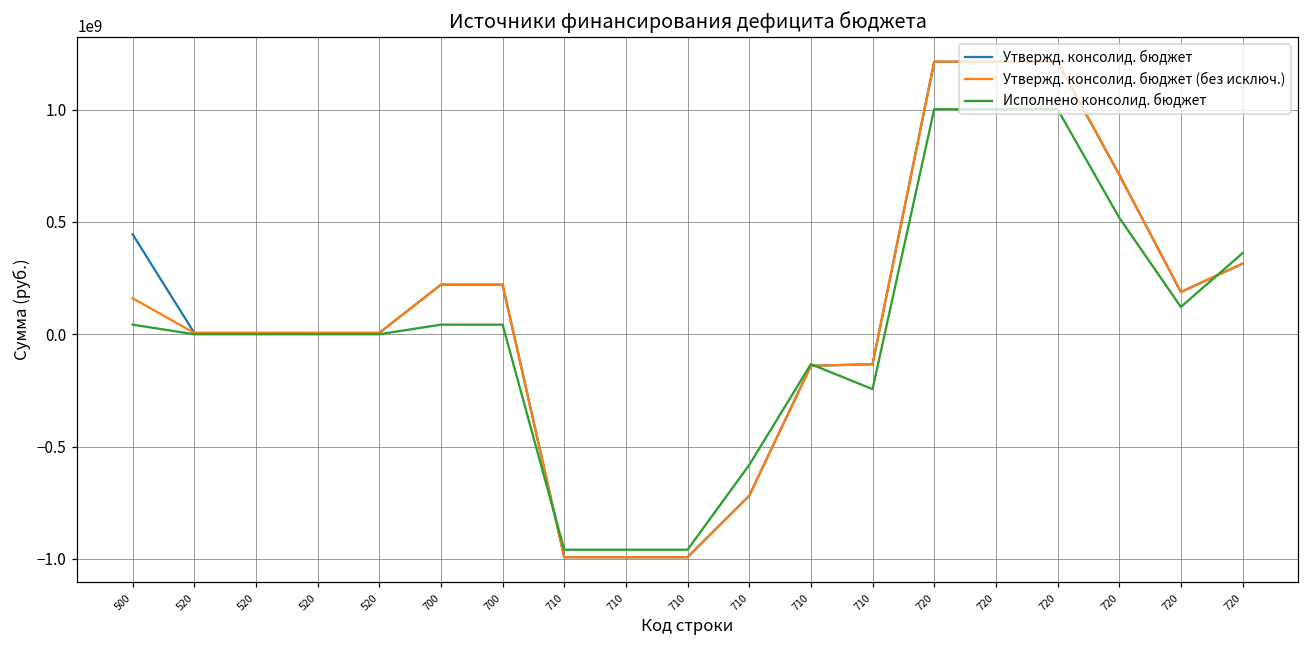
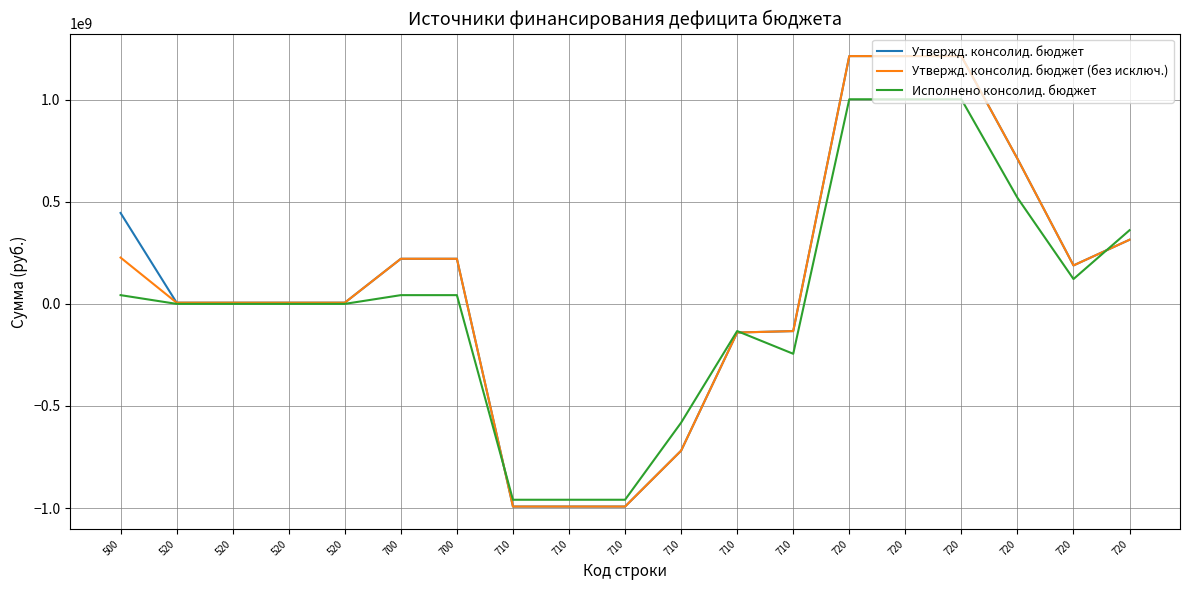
  {
    "Утвержд. консолид. бюджет": {
      "500": 450000000
    },
    "Утвержд. консолид. бюджет (без исключ.)": {
-     "500": 160000000
+     "500": 230000000
    },
    "Исполнено консолид. бюджет": {
      "500": 40000000
    }
  }
